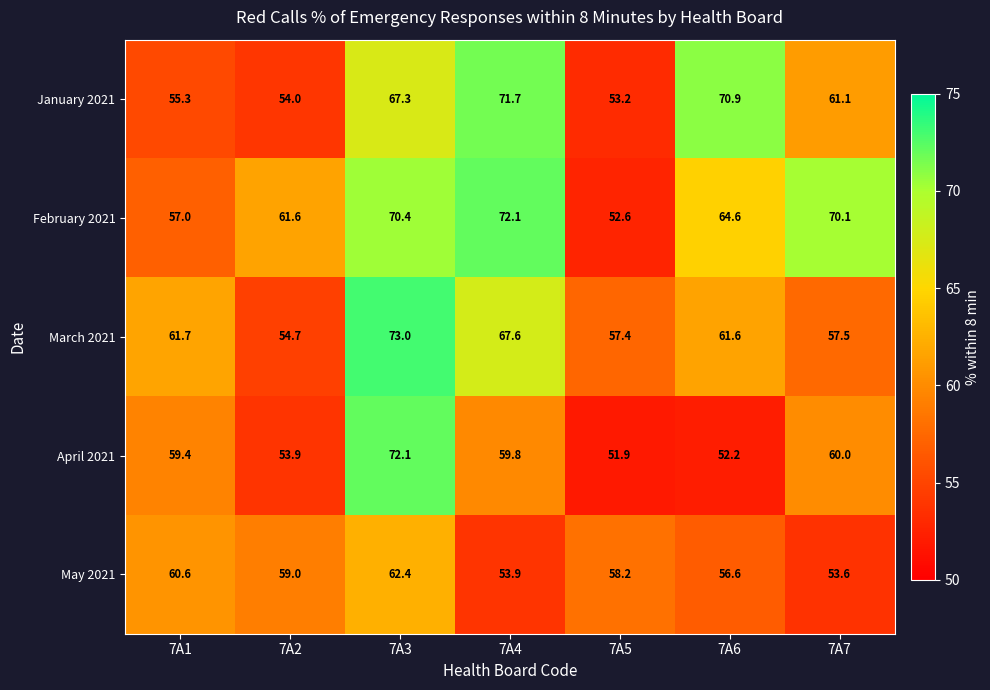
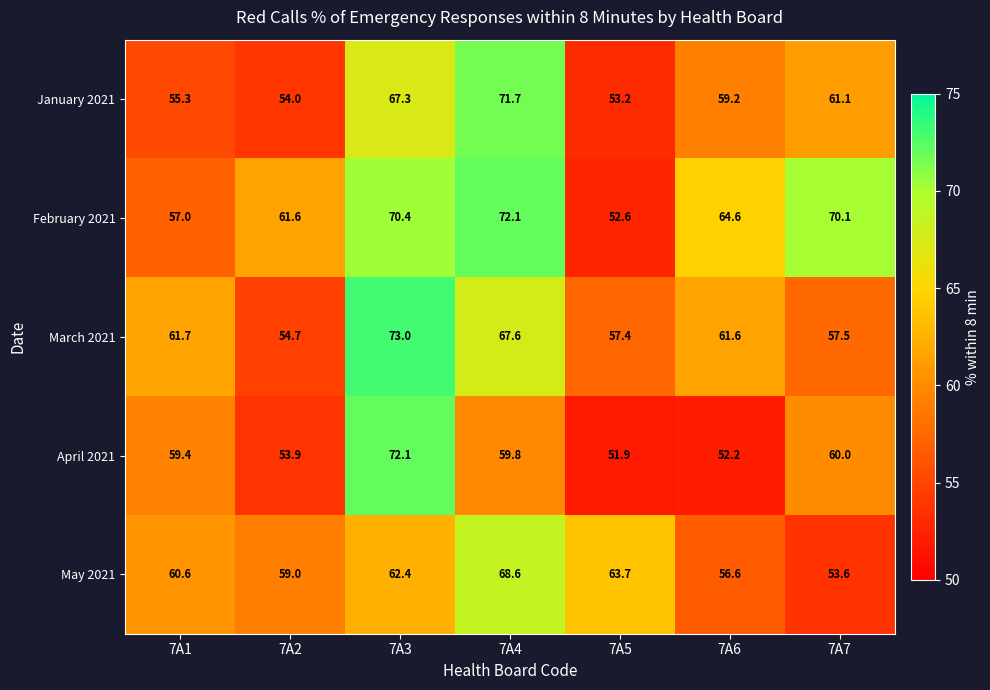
  {
    "January 2021": {
      "7A1": 55.3,
      "7A2": 54.0,
      "7A3": 67.3,
      "7A4": 71.7,
      "7A5": 53.2,
-     "7A6": 70.9,
+     "7A6": 59.2,
      "7A7": 61.1
    },
    "February 2021": {
      "7A1": 57.0,
      "7A2": 61.6,
      "7A3": 70.4,
      "7A4": 72.1,
      "7A5": 52.6,
      "7A6": 64.6,
      "7A7": 70.1
    },
    "March 2021": {
      "7A1": 61.7,
      "7A2": 54.7,
      "7A3": 73.0,
      "7A4": 67.6,
      "7A5": 57.4,
      "7A6": 61.6,
      "7A7": 57.5
    },
    "April 2021": {
      "7A1": 59.4,
      "7A2": 53.9,
      "7A3": 72.1,
      "7A4": 59.8,
      "7A5": 51.9,
      "7A6": 52.2,
      "7A7": 60.0
    },
    "May 2021": {
      "7A1": 60.6,
      "7A2": 59.0,
      "7A3": 62.4,
-     "7A4": 53.9,
-     "7A5": 58.2,
+     "7A4": 68.6,
+     "7A5": 63.7,
      "7A6": 56.6,
      "7A7": 53.6
    }
  }
